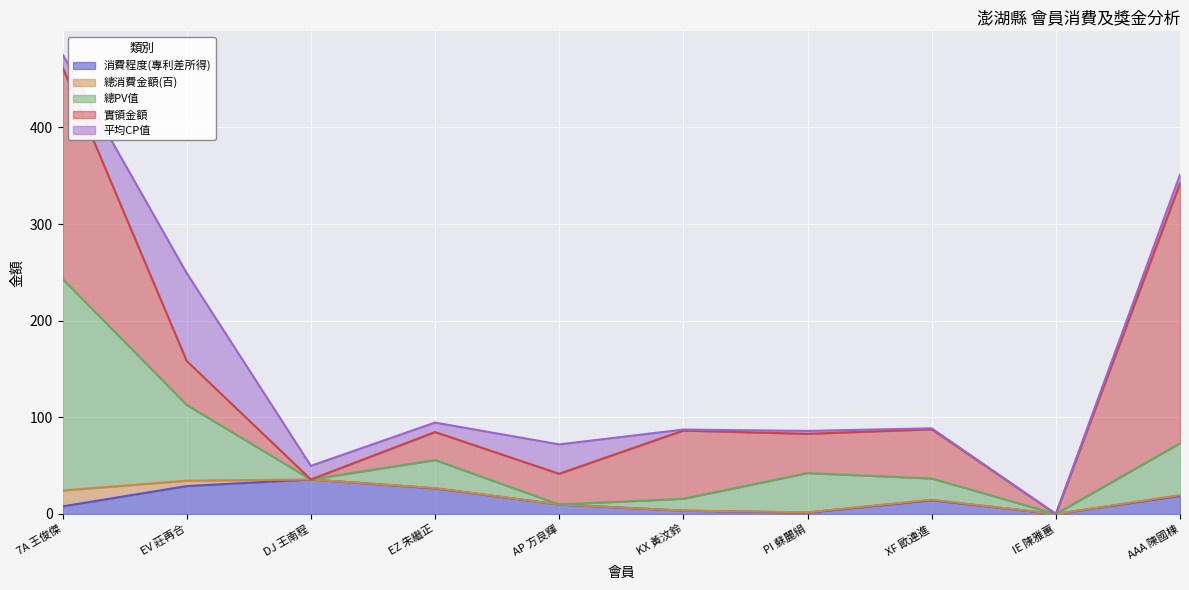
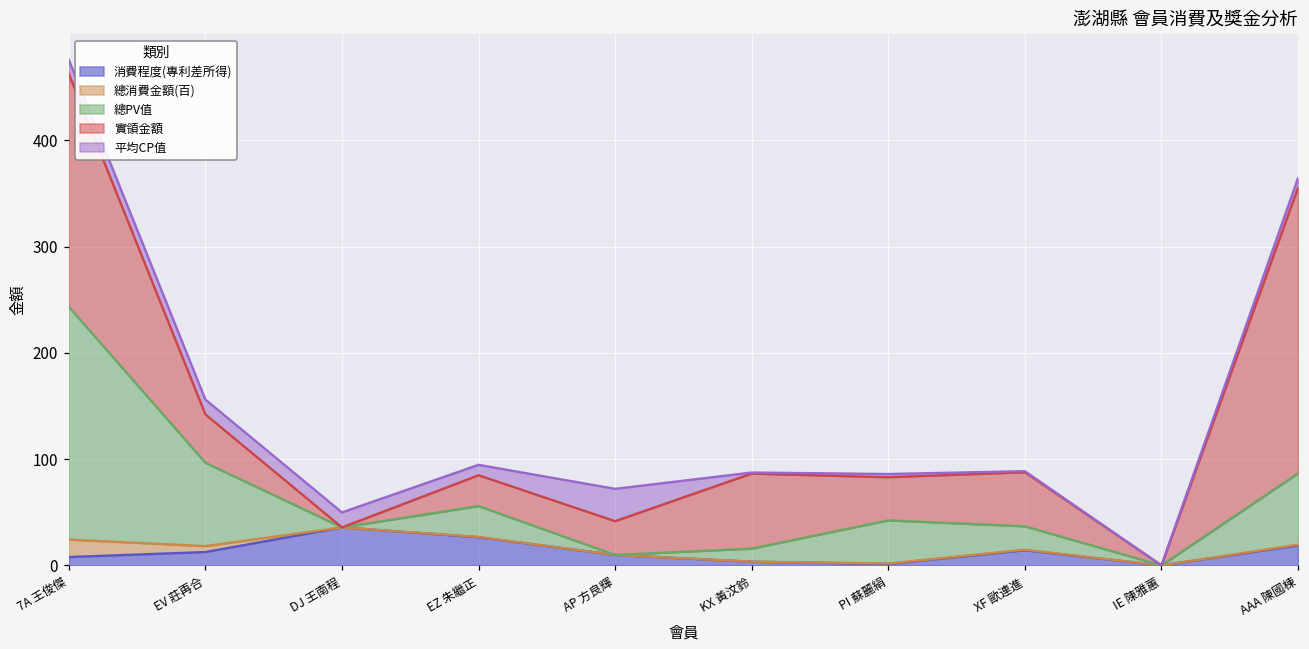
  {
    "消費程度(專利差所得)": {
      "7A 王俊傑": 10,
-     "EV 莊再合": 30
+     "EV 莊再合": 10
    },
    "總PV值": {
      "7A 王俊傑": 220,
      "EV 莊再合": 80,
      "EZ 朱繼正": 30,
      "KX 黃汶鈴": 10,
      "PI 蘇麗絹": 40,
      "XF 歐連進": 20,
-     "AAA 陳國棟": 50
+     "AAA 陳國棟": 70
    },
    "平均CP值": {
      "7A 王俊傑": 10,
-     "EV 莊再合": 90,
+     "EV 莊再合": 10,
      "DJ 王南程": 10,
      "EZ 朱繼正": 10,
      "AP 方良輝": 30,
      "PI 蘇麗絹": 0,
      "AAA 陳國棟": 10
    }
  }
